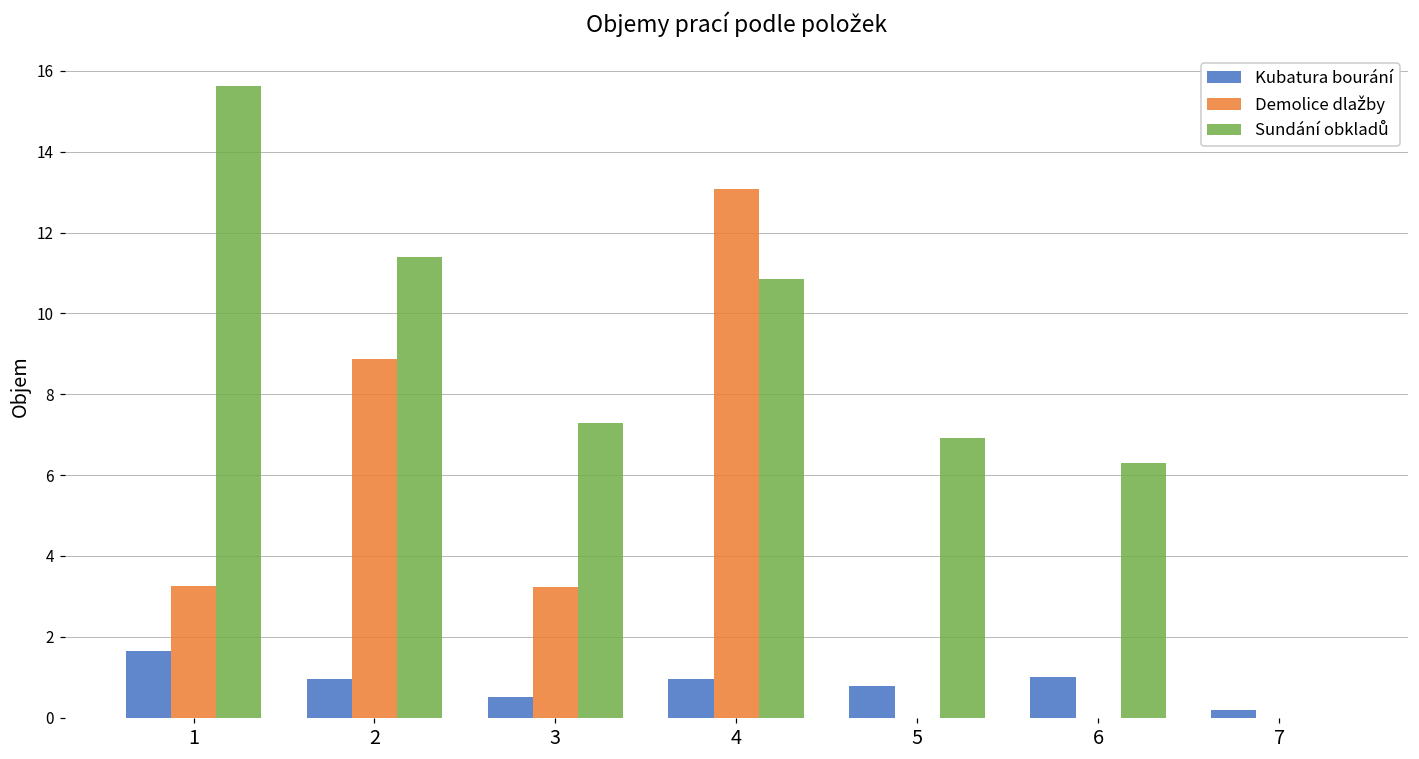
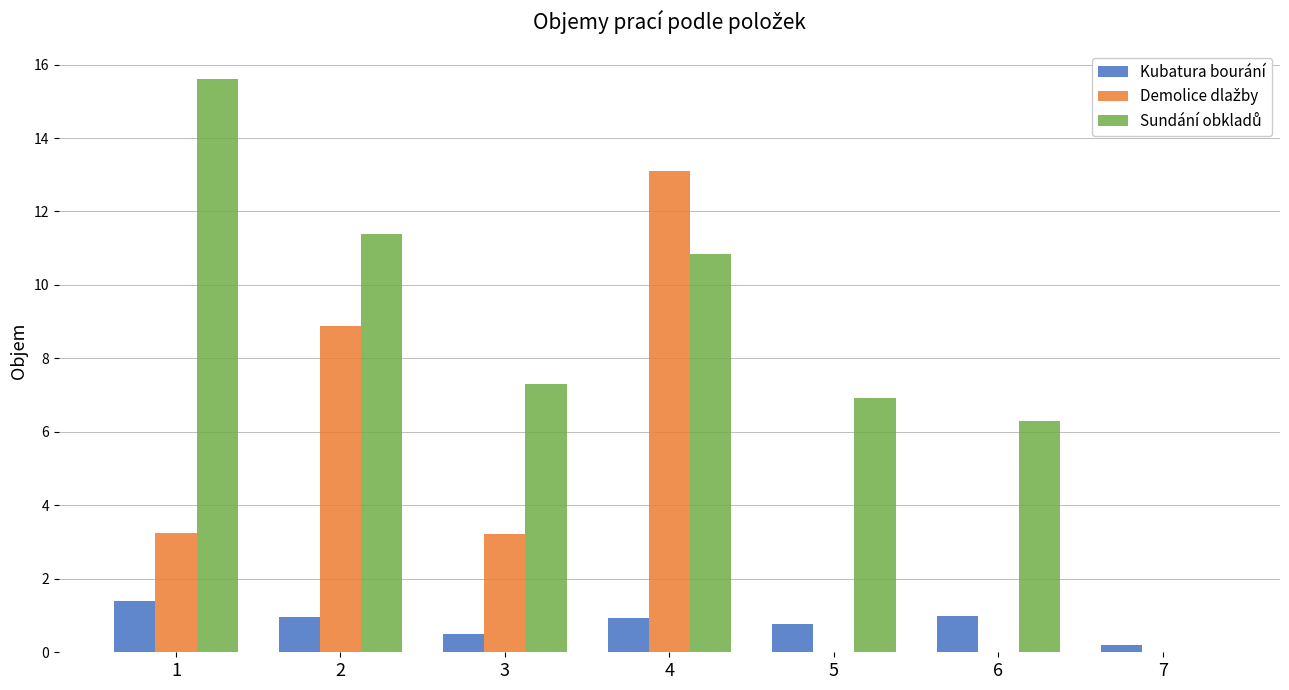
  {
    "Kubatura bourání": {
-     "1": 1.6,
+     "1": 1.4,
      "2": 0.9,
      "3": 0.5,
      "4": 0.9,
      "5": 0.8,
      "6": 1.0,
      "7": 0.2
    },
    "Demolice dlažby": {
      "1": 3.3,
      "2": 8.9,
      "3": 3.2,
      "4": 13.1,
      "5": 0.0,
      "6": 0.0,
      "7": 0.0
    },
    "Sundání obkladů": {
      "1": 15.6,
      "2": 11.4,
      "3": 7.3,
      "4": 10.8,
      "5": 6.9,
      "6": 6.3,
      "7": 0.0
    }
  }
